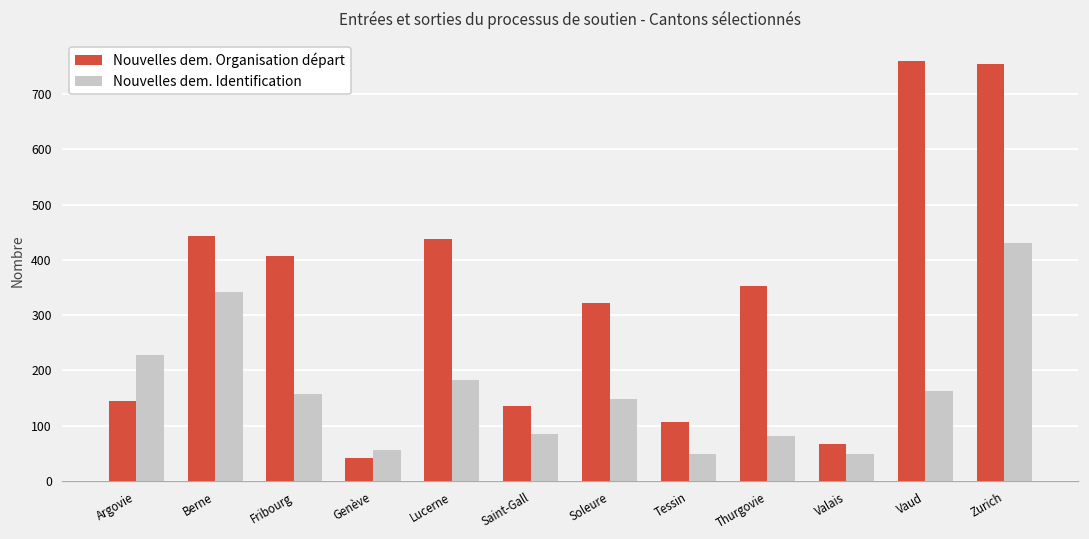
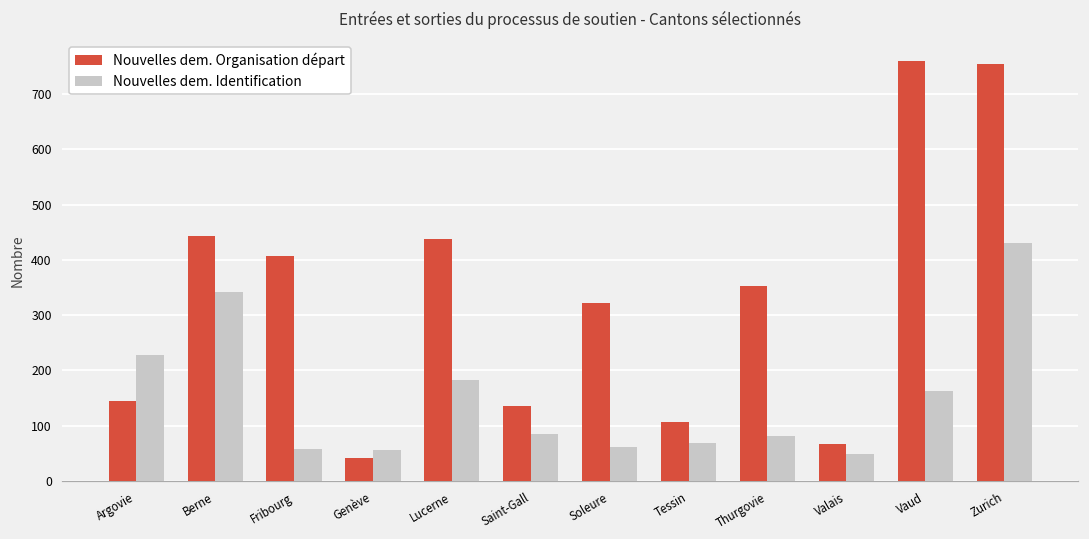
  {
    "Nouvelles dem. Organisation départ": {
      "Argovie": 140,
      "Berne": 440,
      "Fribourg": 410,
      "Genève": 40,
      "Lucerne": 440,
      "Saint-Gall": 140,
      "Soleure": 320,
      "Tessin": 110,
      "Thurgovie": 350,
      "Valais": 70,
      "Vaud": 760,
      "Zurich": 750
    },
    "Nouvelles dem. Identification": {
      "Argovie": 230,
      "Berne": 340,
-     "Fribourg": 160,
+     "Fribourg": 60,
      "Genève": 60,
      "Lucerne": 180,
      "Saint-Gall": 90,
-     "Soleure": 150,
-     "Tessin": 50,
+     "Soleure": 60,
+     "Tessin": 70,
      "Thurgovie": 80,
      "Valais": 50,
      "Vaud": 160,
      "Zurich": 430
    }
  }
